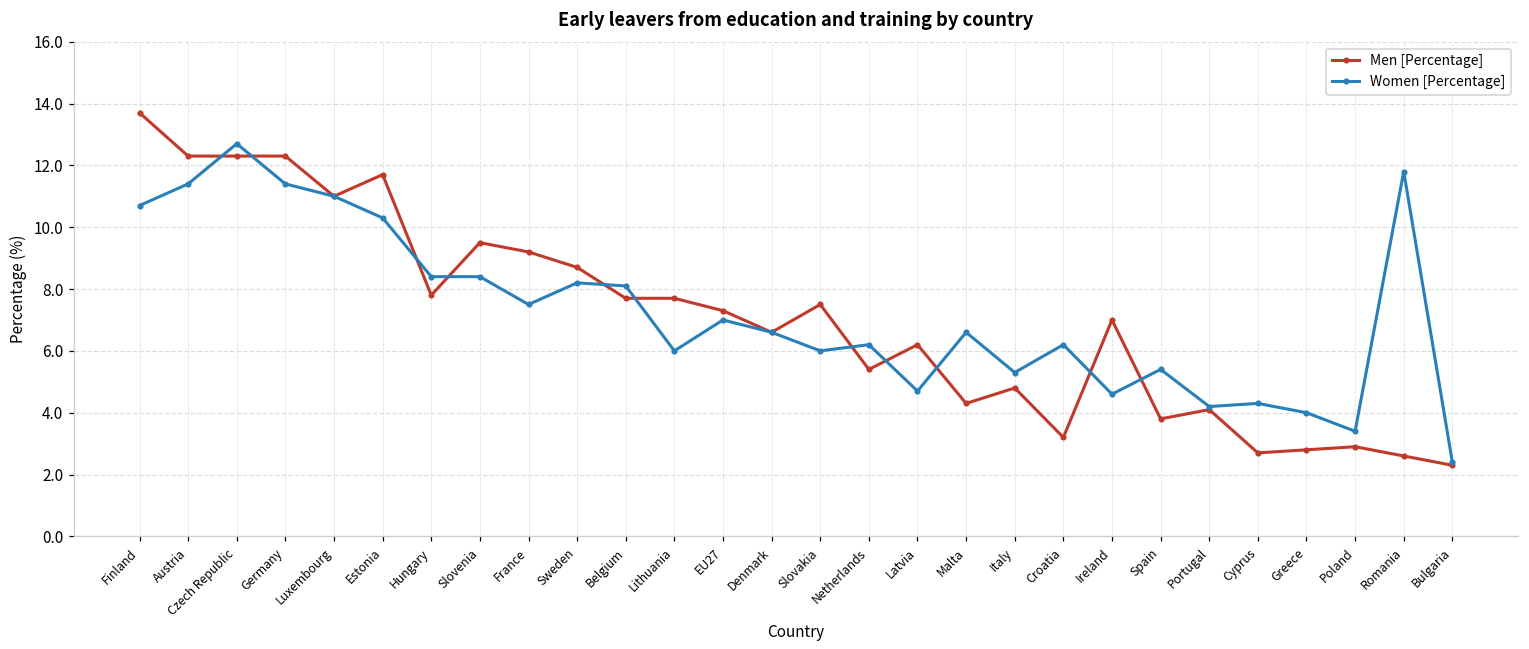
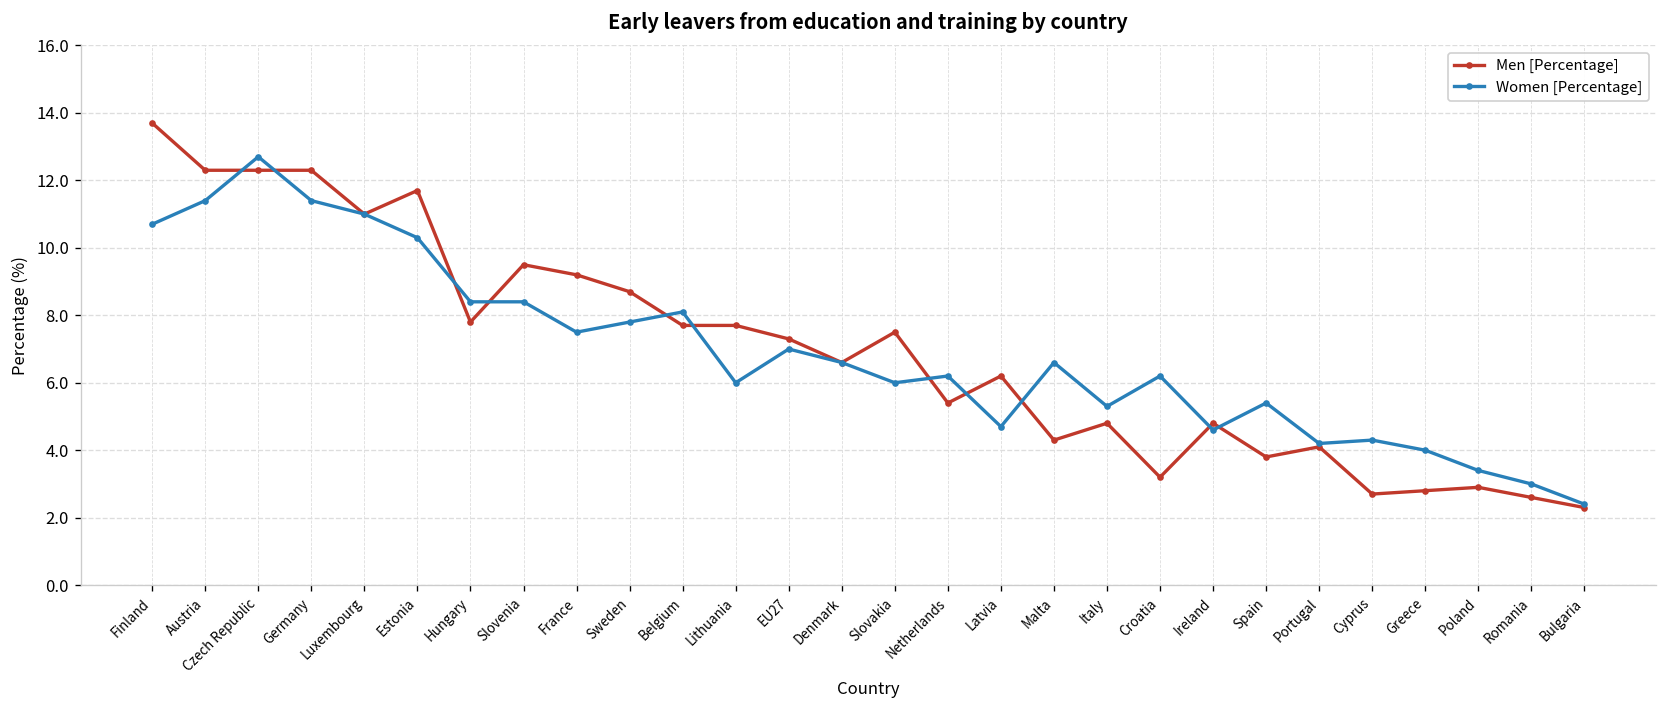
  {
    "Men [Percentage]": {
      "Finland": 13.7,
      "Austria": 12.3,
      "Czech Republic": 12.3,
      "Germany": 12.3,
      "Estonia": 11.7,
      "Hungary": 7.8,
      "Slovenia": 9.5,
      "France": 9.2,
      "Sweden": 8.7,
      "Belgium": 7.7,
      "Lithuania": 7.7,
      "EU27": 7.3,
      "Slovakia": 7.5,
      "Netherlands": 5.4,
      "Latvia": 6.2,
      "Malta": 4.3,
      "Italy": 4.8,
      "Croatia": 3.2,
-     "Ireland": 7.0,
+     "Ireland": 4.8,
      "Spain": 3.8,
      "Portugal": 4.1,
      "Cyprus": 2.7,
      "Greece": 2.8,
      "Poland": 2.9,
      "Romania": 2.6,
      "Bulgaria": 2.3
    },
    "Women [Percentage]": {
      "Finland": 10.7,
      "Austria": 11.4,
      "Czech Republic": 12.7,
      "Germany": 11.4,
      "Estonia": 10.3,
      "Hungary": 8.4,
      "Slovenia": 8.4,
      "France": 7.5,
-     "Sweden": 8.2,
+     "Sweden": 7.8,
      "Belgium": 8.1,
      "Lithuania": 6.0,
      "EU27": 7.0,
      "Slovakia": 6.0,
      "Netherlands": 6.2,
      "Latvia": 4.7,
      "Malta": 6.6,
      "Italy": 5.3,
      "Croatia": 6.2,
      "Ireland": 4.6,
      "Spain": 5.4,
      "Portugal": 4.2,
      "Cyprus": 4.3,
      "Greece": 4.0,
      "Poland": 3.4,
-     "Romania": 11.8,
+     "Romania": 3.0,
      "Bulgaria": 2.4
    }
  }
